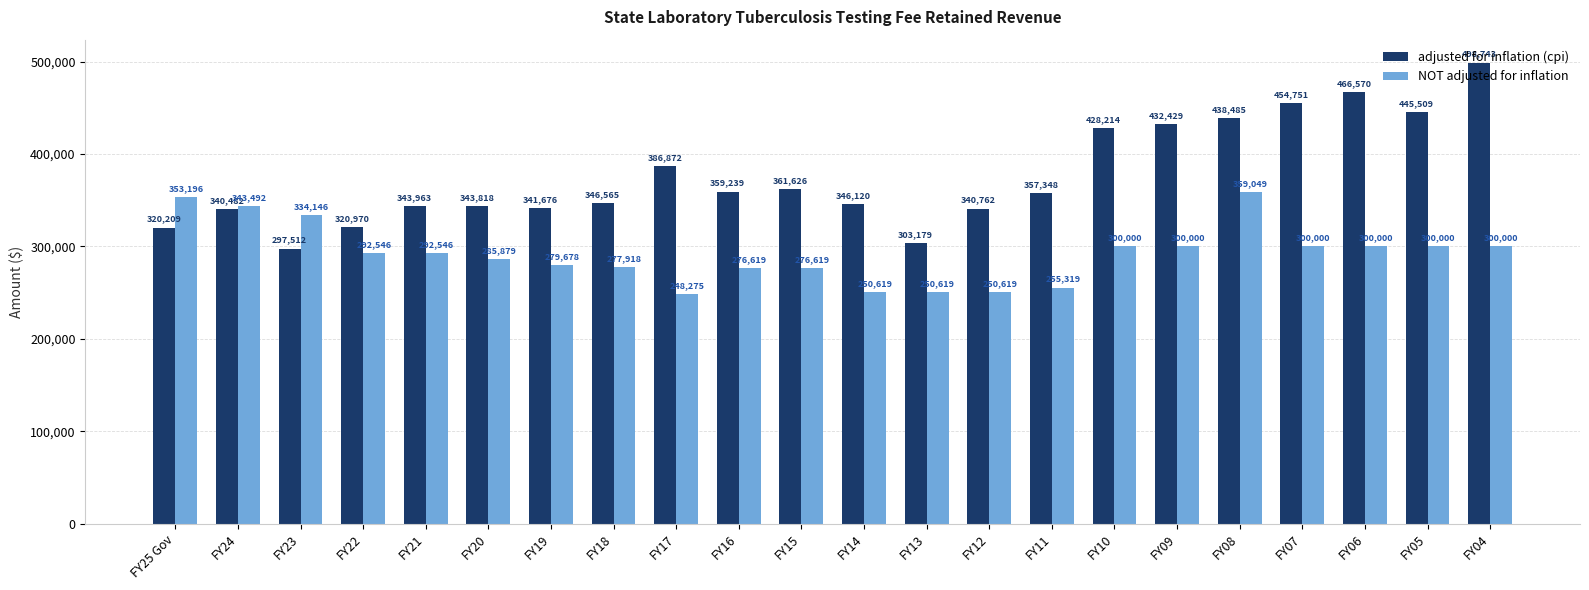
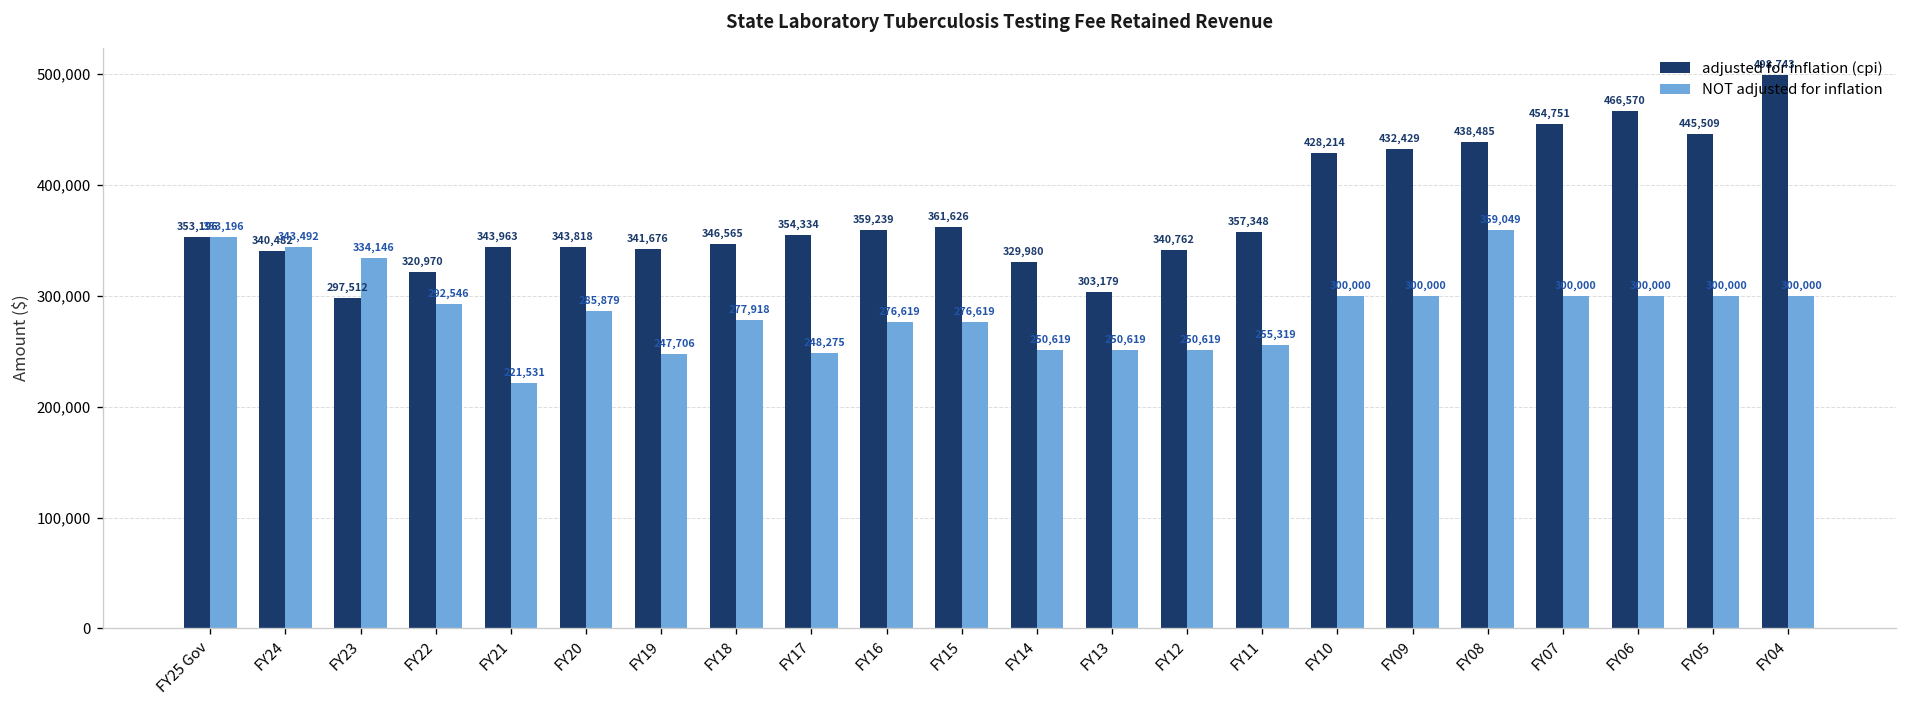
  {
    "adjusted for inflation (cpi)": {
-     "FY25 Gov": "320,209",
+     "FY25 Gov": "353,196",
      "FY23": "297,512",
      "FY22": "320,970",
      "FY21": "343,963",
      "FY20": "343,818",
      "FY19": "341,676",
      "FY18": "346,565",
-     "FY17": "386,872",
+     "FY17": "354,334",
      "FY16": "359,239",
      "FY15": "361,626",
-     "FY14": "346,120",
+     "FY14": "329,980",
      "FY13": "303,179",
      "FY12": "340,762",
      "FY11": "357,348",
      "FY10": "428,214",
      "FY09": "432,429",
      "FY08": "438,485",
      "FY07": "454,751",
      "FY06": "466,570",
      "FY05": "445,509",
      "FY04": "498,743"
    },
    "NOT adjusted for inflation": {
      "FY23": "334,146",
      "FY22": "292,546",
-     "FY21": "292,546",
+     "FY21": "221,531",
      "FY20": "285,879",
-     "FY19": "279,678",
+     "FY19": "247,706",
      "FY18": "277,918",
      "FY17": "248,275",
      "FY16": "276,619",
      "FY15": "276,619",
      "FY14": "250,619",
      "FY13": "250,619",
      "FY12": "250,619",
      "FY11": "255,319",
      "FY10": "300,000",
      "FY09": "300,000",
      "FY08": "359,049",
      "FY07": "300,000",
      "FY06": "300,000",
      "FY05": "300,000",
      "FY04": "300,000"
    }
  }
